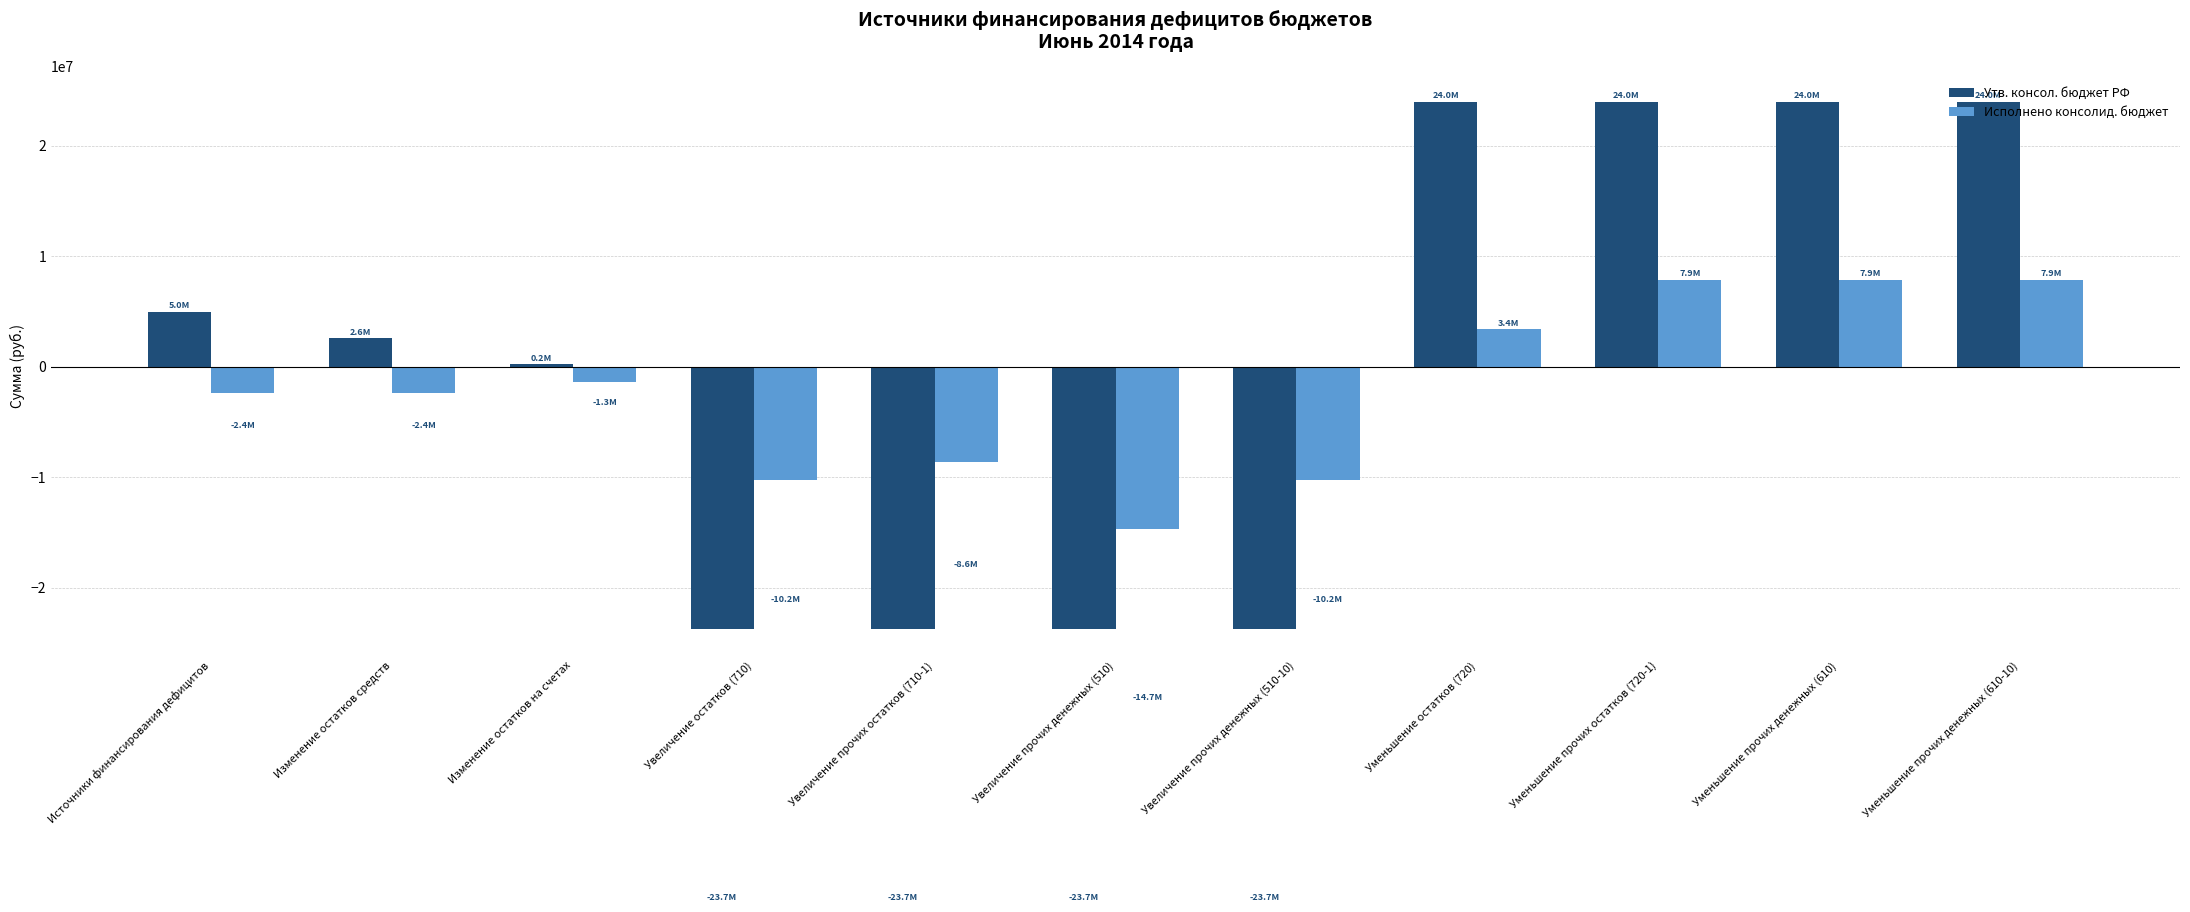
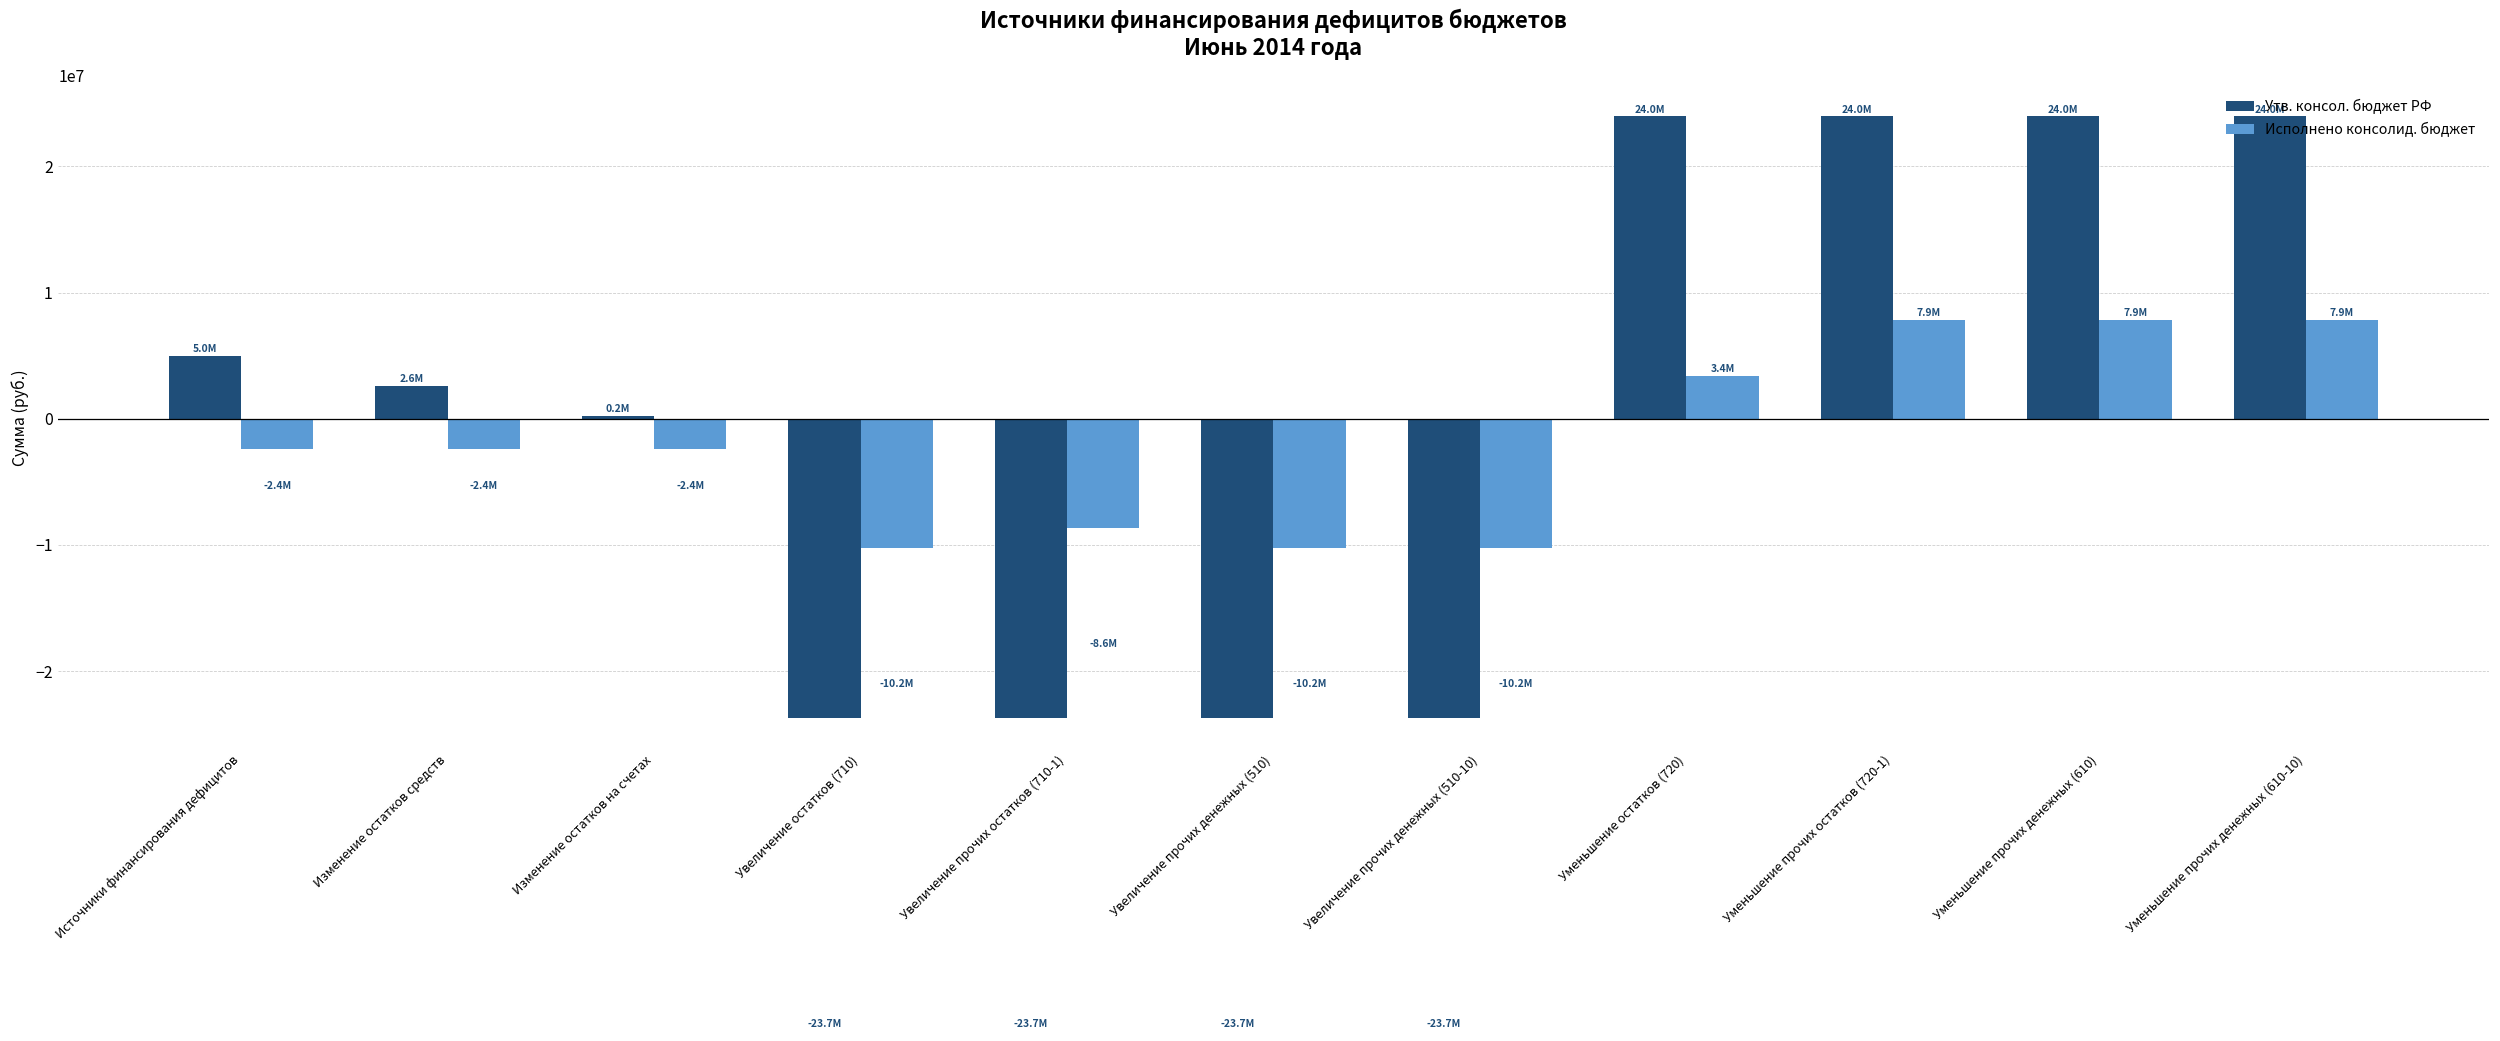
  {
    "Утв. консол. бюджет РФ": {
      "Источники финансирования дефицитов": "5.0M",
      "Изменение остатков средств": "2.6M",
      "Изменение остатков на счетах": "0.2M",
      "Уменьшение остатков (720)": "24.0M",
      "Уменьшение прочих остатков (720-1)": "24.0M",
      "Уменьшение прочих денежных (610)": "24.0M",
      "Уменьшение прочих денежных (610-10)": "24.0M"
    },
    "Исполнено консолид. бюджет": {
-     "Изменение остатков на счетах": "-1.3M",
-     "Увеличение прочих денежных (510)": "-14.7M",
+     "Изменение остатков на счетах": "-2.4M",
+     "Увеличение прочих денежных (510)": "-10.2M",
      "Уменьшение остатков (720)": "3.4M",
      "Уменьшение прочих остатков (720-1)": "7.9M",
      "Уменьшение прочих денежных (610)": "7.9M",
      "Уменьшение прочих денежных (610-10)": "7.9M"
    }
  }
